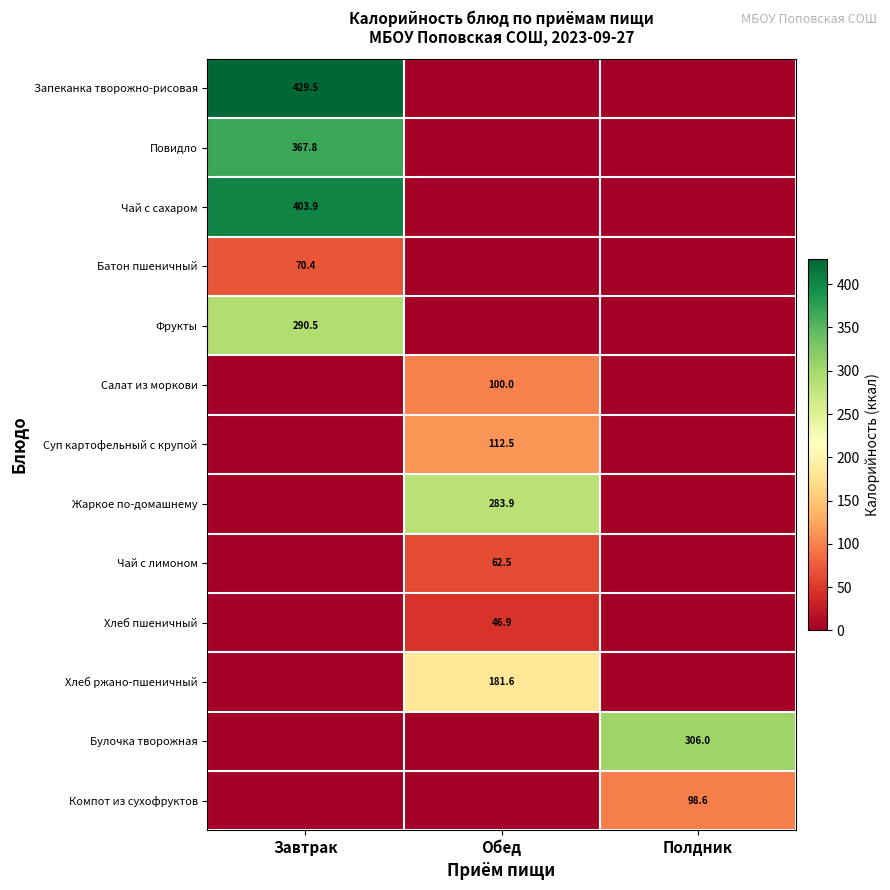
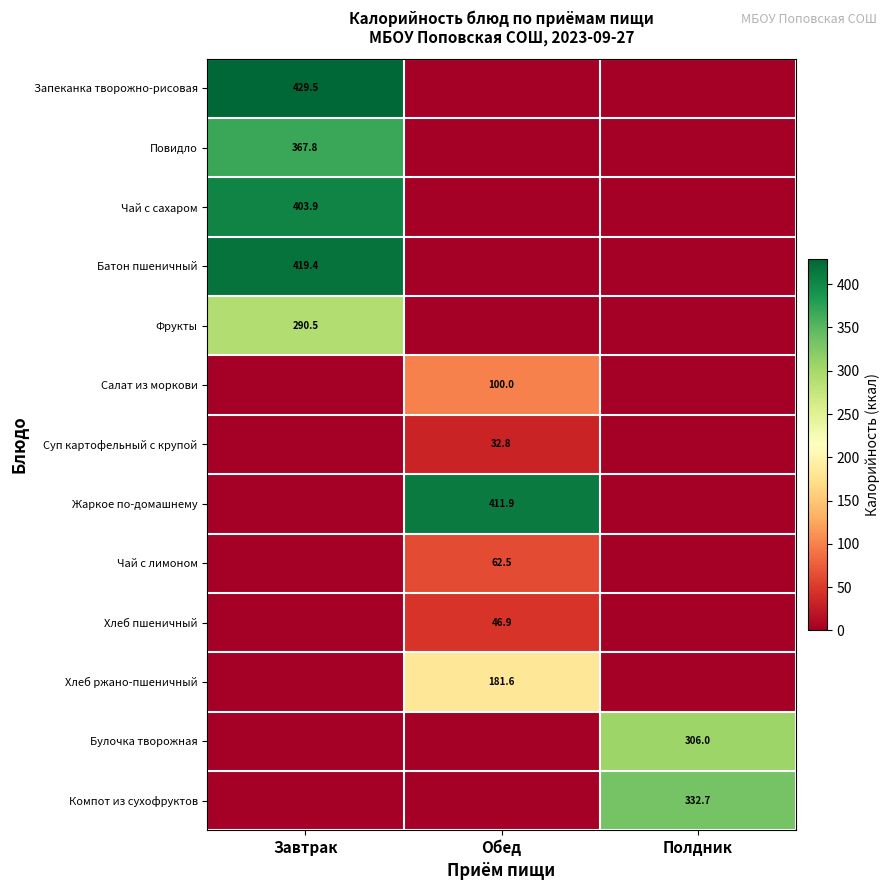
  {
    "Запеканка творожно-рисовая": {
      "Завтрак": 429.5
    },
    "Повидло": {
      "Завтрак": 367.8
    },
    "Чай с сахаром": {
      "Завтрак": 403.9
    },
    "Батон пшеничный": {
-     "Завтрак": 70.4
+     "Завтрак": 419.4
    },
    "Фрукты": {
      "Завтрак": 290.5
    },
    "Салат из моркови": {
      "Обед": 100.0
    },
    "Суп картофельный с крупой": {
-     "Обед": 112.5
+     "Обед": 32.8
    },
    "Жаркое по-домашнему": {
-     "Обед": 283.9
+     "Обед": 411.9
    },
    "Чай с лимоном": {
      "Обед": 62.5
    },
    "Хлеб пшеничный": {
      "Обед": 46.9
    },
    "Хлеб ржано-пшеничный": {
      "Обед": 181.6
    },
    "Булочка творожная": {
      "Полдник": 306.0
    },
    "Компот из сухофруктов": {
-     "Полдник": 98.6
+     "Полдник": 332.7
    }
  }
